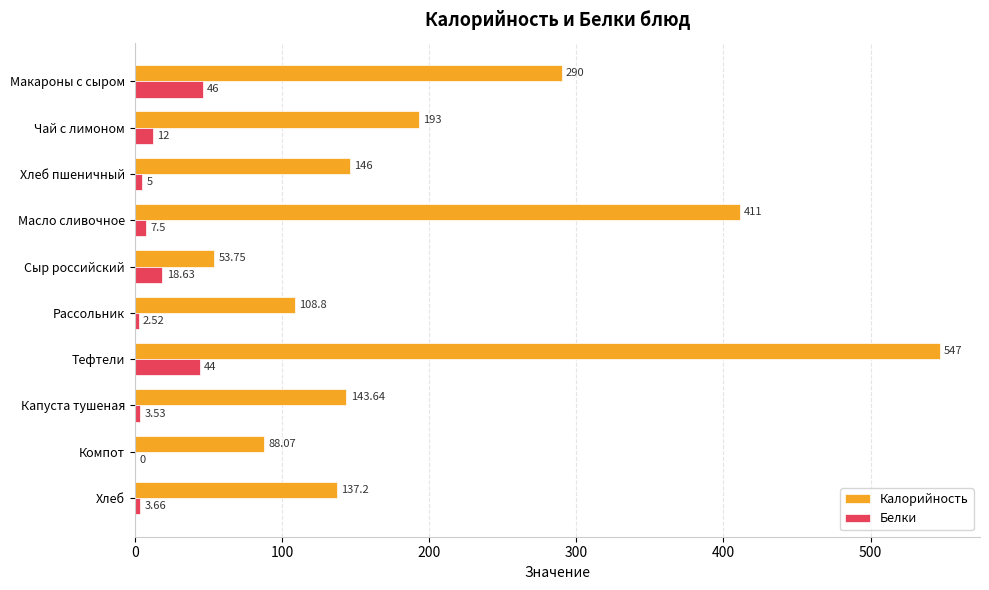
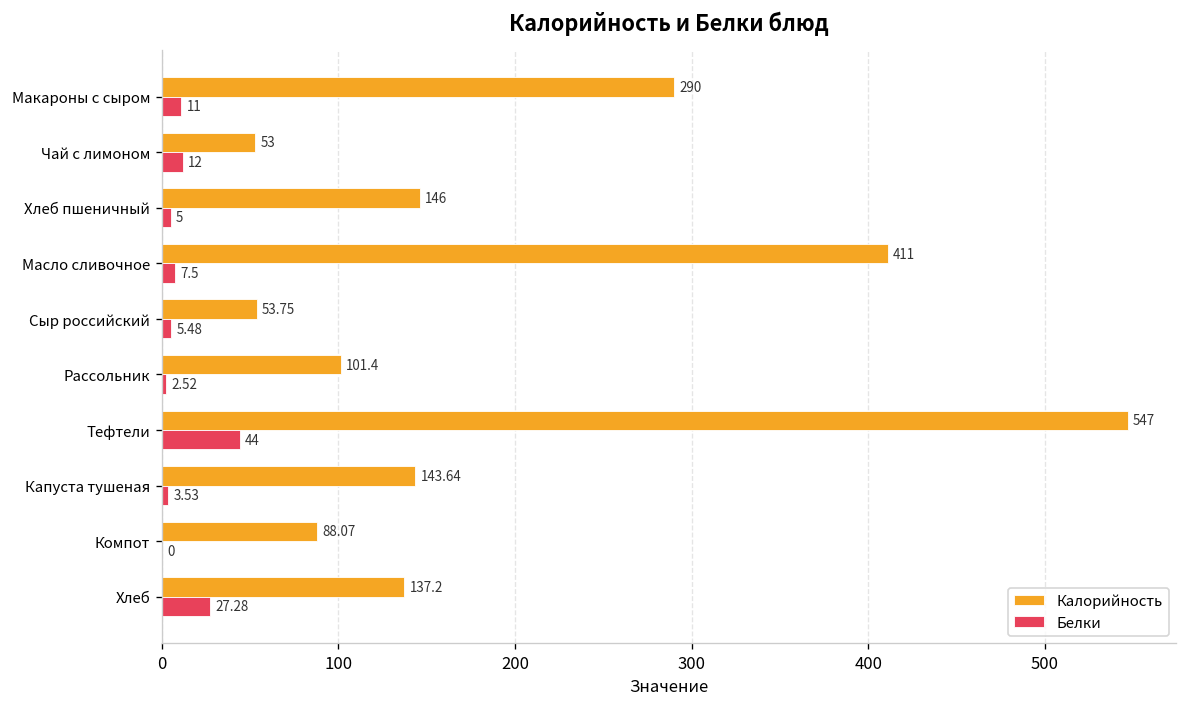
  {
    "Калорийность": {
      "Макароны с сыром": 290,
-     "Чай с лимоном": 193,
+     "Чай с лимоном": 53,
      "Хлеб пшеничный": 146,
      "Масло сливочное": 411,
      "Сыр российский": 53.75,
-     "Рассольник": 108.8,
+     "Рассольник": 101.4,
      "Тефтели": 547,
      "Капуста тушеная": 143.64,
      "Компот": 88.07,
      "Хлеб": 137.2
    },
    "Белки": {
-     "Макароны с сыром": 46,
+     "Макароны с сыром": 11,
      "Чай с лимоном": 12,
      "Хлеб пшеничный": 5,
      "Масло сливочное": 7.5,
-     "Сыр российский": 18.63,
+     "Сыр российский": 5.48,
      "Рассольник": 2.52,
      "Тефтели": 44,
      "Капуста тушеная": 3.53,
      "Компот": 0,
-     "Хлеб": 3.66
+     "Хлеб": 27.28
    }
  }
